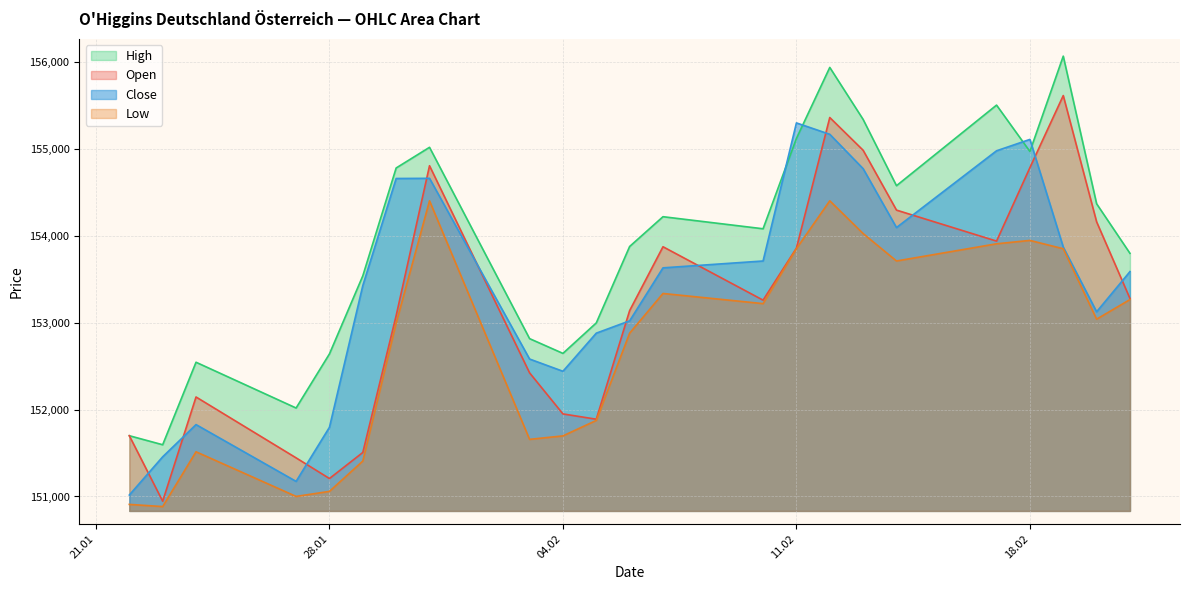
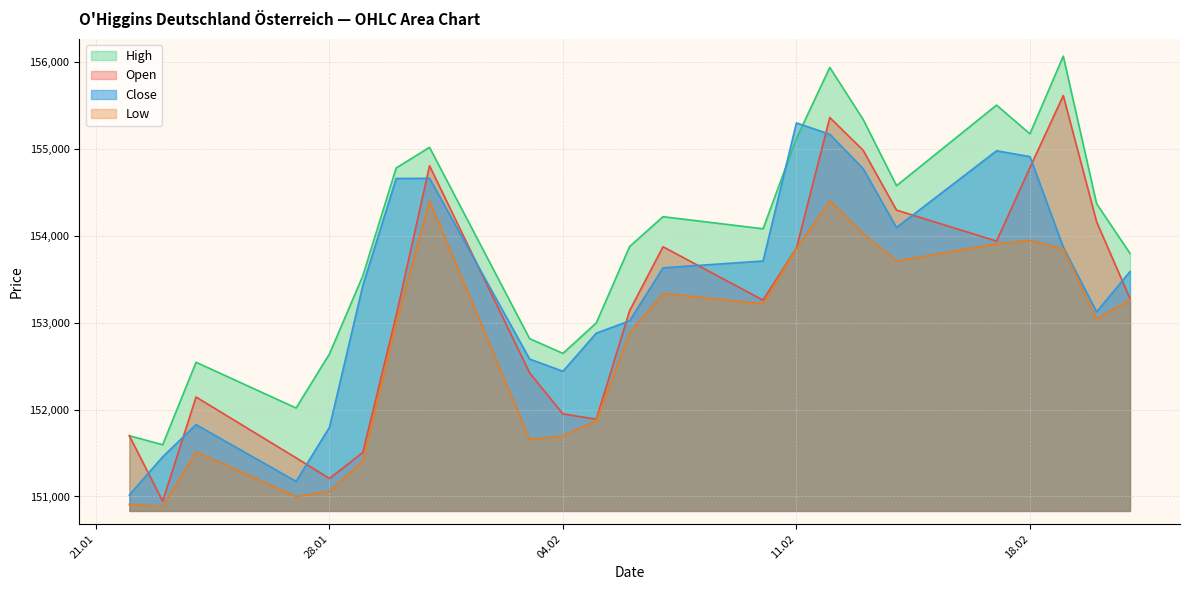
  {
    "High": {
      "28.01": "152,600",
      "04.02": "152,600",
      "11.02": "155,100",
-     "18.02": "155,000"
+     "18.02": "155,200"
    },
    "Close": {
      "28.01": "151,800",
      "04.02": "152,400",
      "11.02": "155,300",
-     "18.02": "155,100"
+     "18.02": "154,900"
    }
  }
